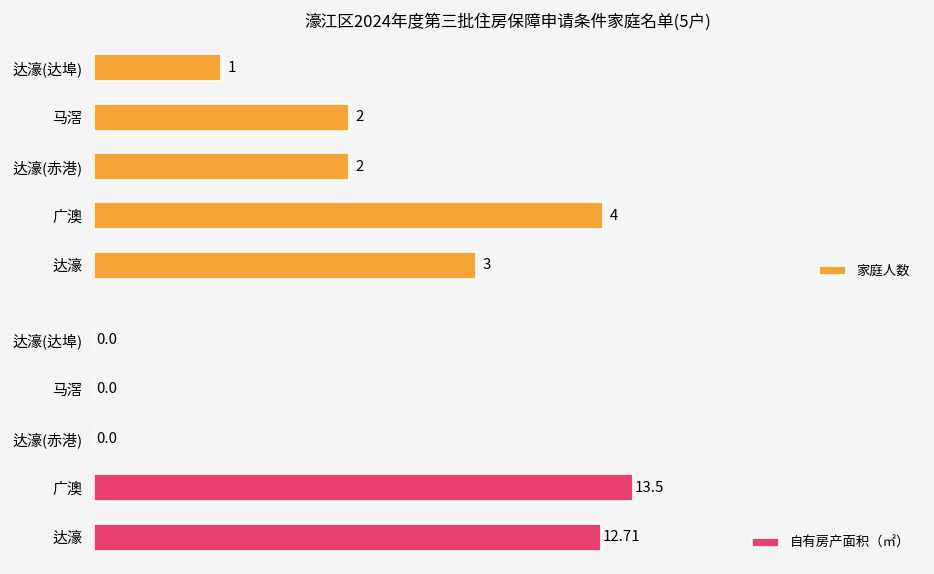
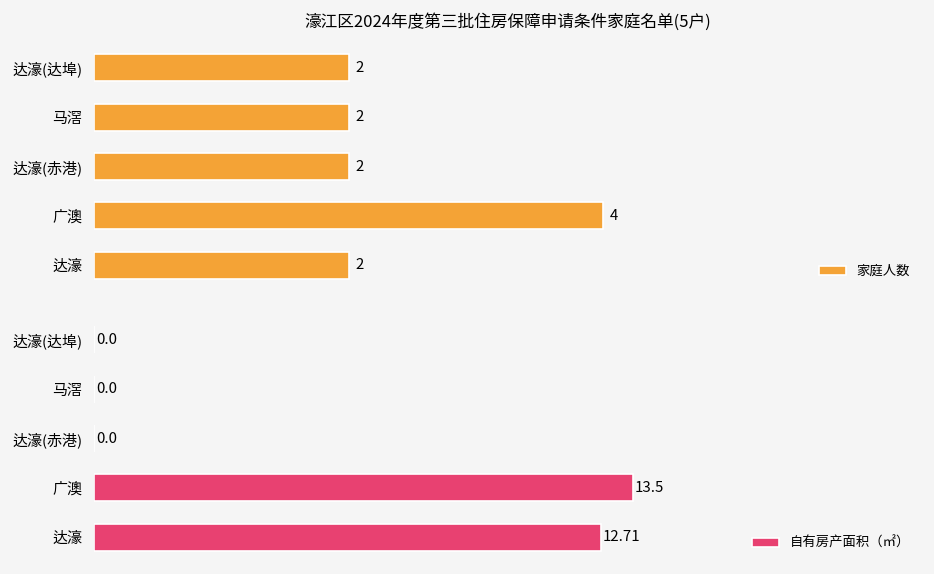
  {
    "濠江区2024年度第三批住房保障申请条件家庭名单(5户)": {
-     "达濠(达埠)": 1,
+     "达濠(达埠)": 2,
      "马滘": 2,
      "达濠(赤港)": 2,
      "广澳": 4,
-     "达濠": 3
+     "达濠": 2
    }
  }
